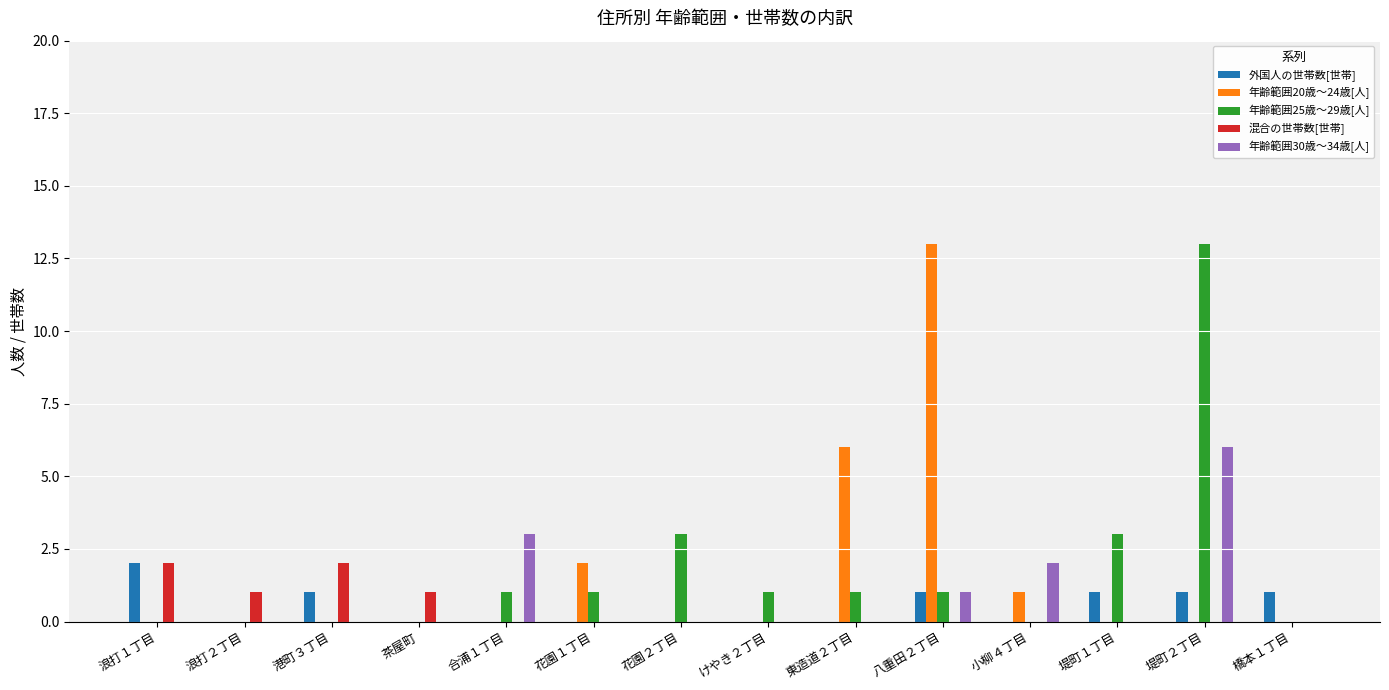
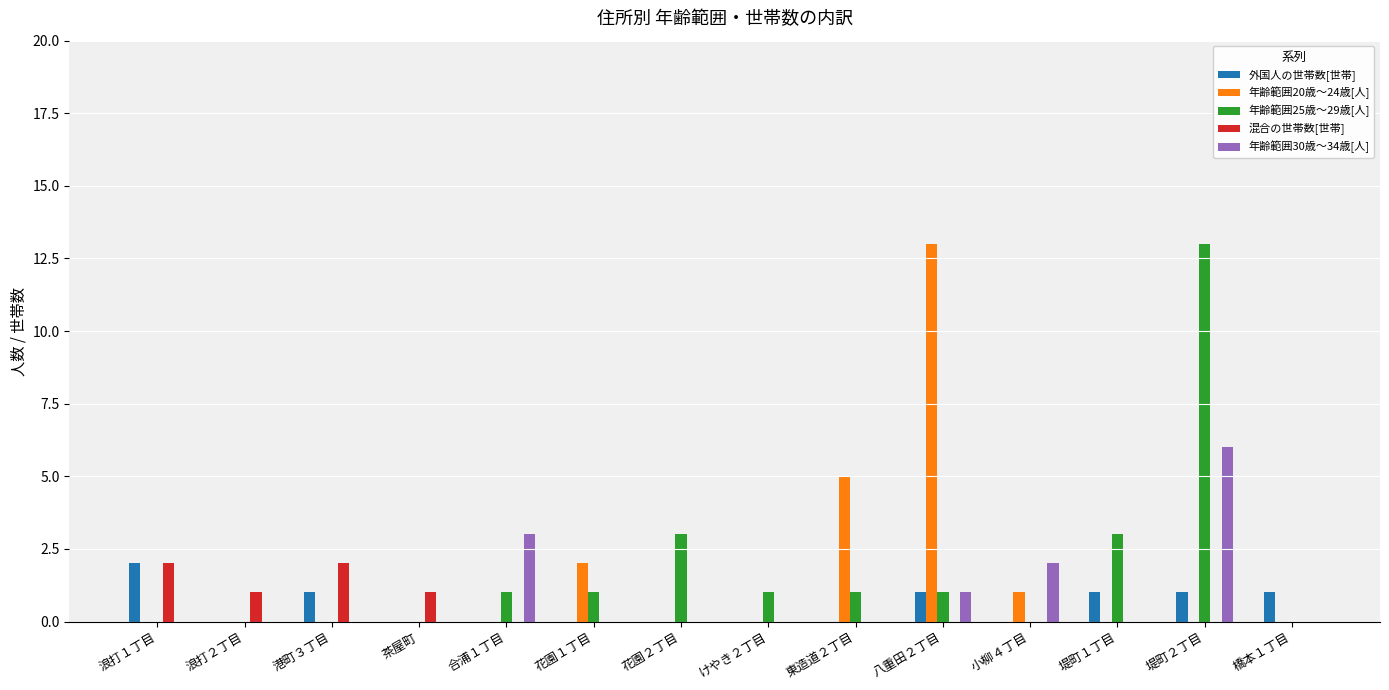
  {
    "外国人の世帯数[世帯]": {
      "浪打１丁目": 2,
      "浪打２丁目": 0,
      "港町３丁目": 1,
      "茶屋町": 0,
      "合浦１丁目": 0,
      "花園１丁目": 0,
      "花園２丁目": 0,
      "けやき２丁目": 0,
      "東造道２丁目": 0,
      "八重田２丁目": 1,
      "小柳４丁目": 0,
      "堤町１丁目": 1,
      "堤町２丁目": 1,
      "橋本１丁目": 1
    },
    "年齢範囲20歳～24歳[人]": {
      "浪打１丁目": 0,
      "浪打２丁目": 0,
      "港町３丁目": 0,
      "茶屋町": 0,
      "合浦１丁目": 0,
      "花園１丁目": 2,
      "花園２丁目": 0,
      "けやき２丁目": 0,
-     "東造道２丁目": 6,
+     "東造道２丁目": 5,
      "八重田２丁目": 13,
      "小柳４丁目": 1,
      "堤町１丁目": 0,
      "堤町２丁目": 0,
      "橋本１丁目": 0
    },
    "年齢範囲25歳～29歳[人]": {
      "浪打１丁目": 0,
      "浪打２丁目": 0,
      "港町３丁目": 0,
      "茶屋町": 0,
      "合浦１丁目": 1,
      "花園１丁目": 1,
      "花園２丁目": 3,
      "けやき２丁目": 1,
      "東造道２丁目": 1,
      "八重田２丁目": 1,
      "小柳４丁目": 0,
      "堤町１丁目": 3,
      "堤町２丁目": 13,
      "橋本１丁目": 0
    },
    "混合の世帯数[世帯]": {
      "浪打１丁目": 2,
      "浪打２丁目": 1,
      "港町３丁目": 2,
      "茶屋町": 1,
      "合浦１丁目": 0,
      "花園１丁目": 0,
      "花園２丁目": 0,
      "けやき２丁目": 0,
      "東造道２丁目": 0,
      "八重田２丁目": 0,
      "小柳４丁目": 0,
      "堤町１丁目": 0,
      "堤町２丁目": 0,
      "橋本１丁目": 0
    },
    "年齢範囲30歳～34歳[人]": {
      "浪打１丁目": 0,
      "浪打２丁目": 0,
      "港町３丁目": 0,
      "茶屋町": 0,
      "合浦１丁目": 3,
      "花園１丁目": 0,
      "花園２丁目": 0,
      "けやき２丁目": 0,
      "東造道２丁目": 0,
      "八重田２丁目": 1,
      "小柳４丁目": 2,
      "堤町１丁目": 0,
      "堤町２丁目": 6,
      "橋本１丁目": 0
    }
  }
